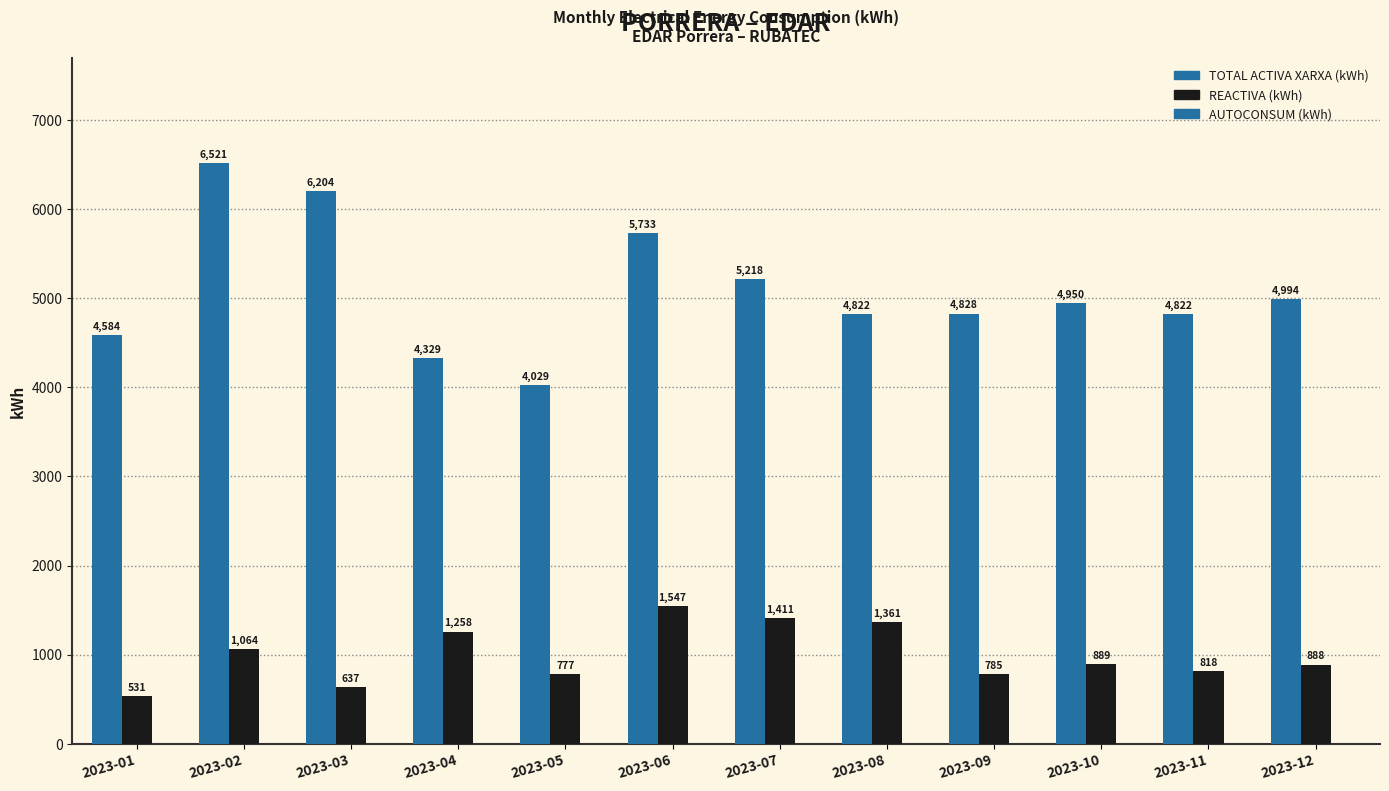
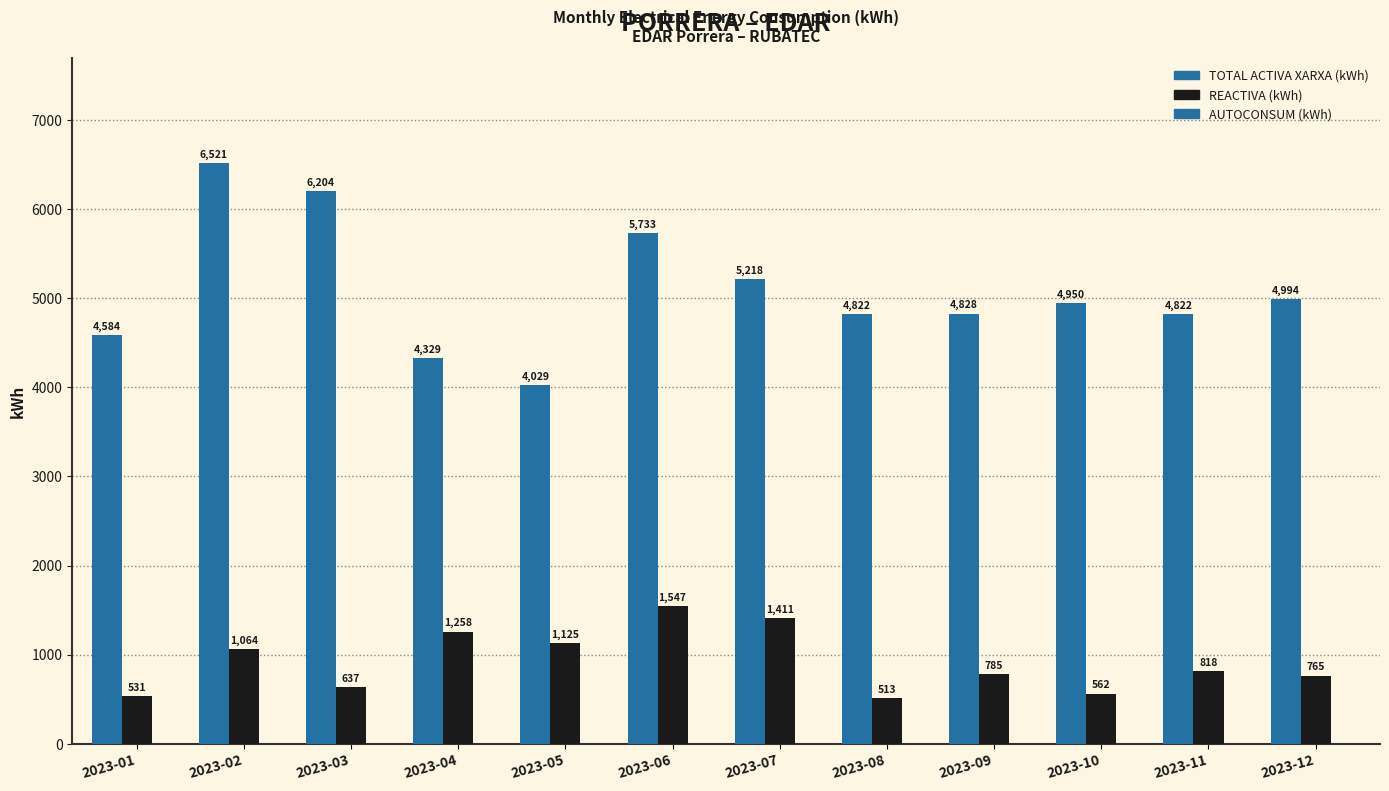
  {
    "REACTIVA (kWh)": {
      "2023-01": "531",
      "2023-02": "1,064",
      "2023-03": "637",
      "2023-04": "1,258",
-     "2023-05": "777",
+     "2023-05": "1,125",
      "2023-06": "1,547",
      "2023-07": "1,411",
-     "2023-08": "1,361",
+     "2023-08": "513",
      "2023-09": "785",
-     "2023-10": "889",
+     "2023-10": "562",
      "2023-11": "818",
-     "2023-12": "888"
+     "2023-12": "765"
    }
  }
